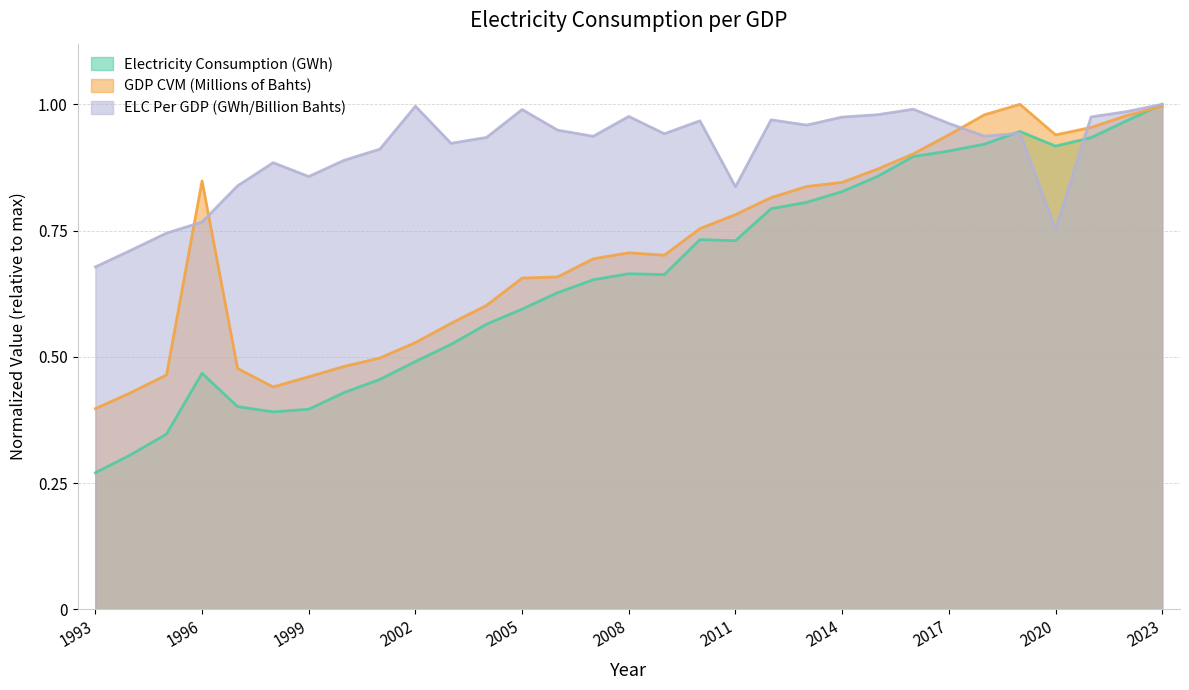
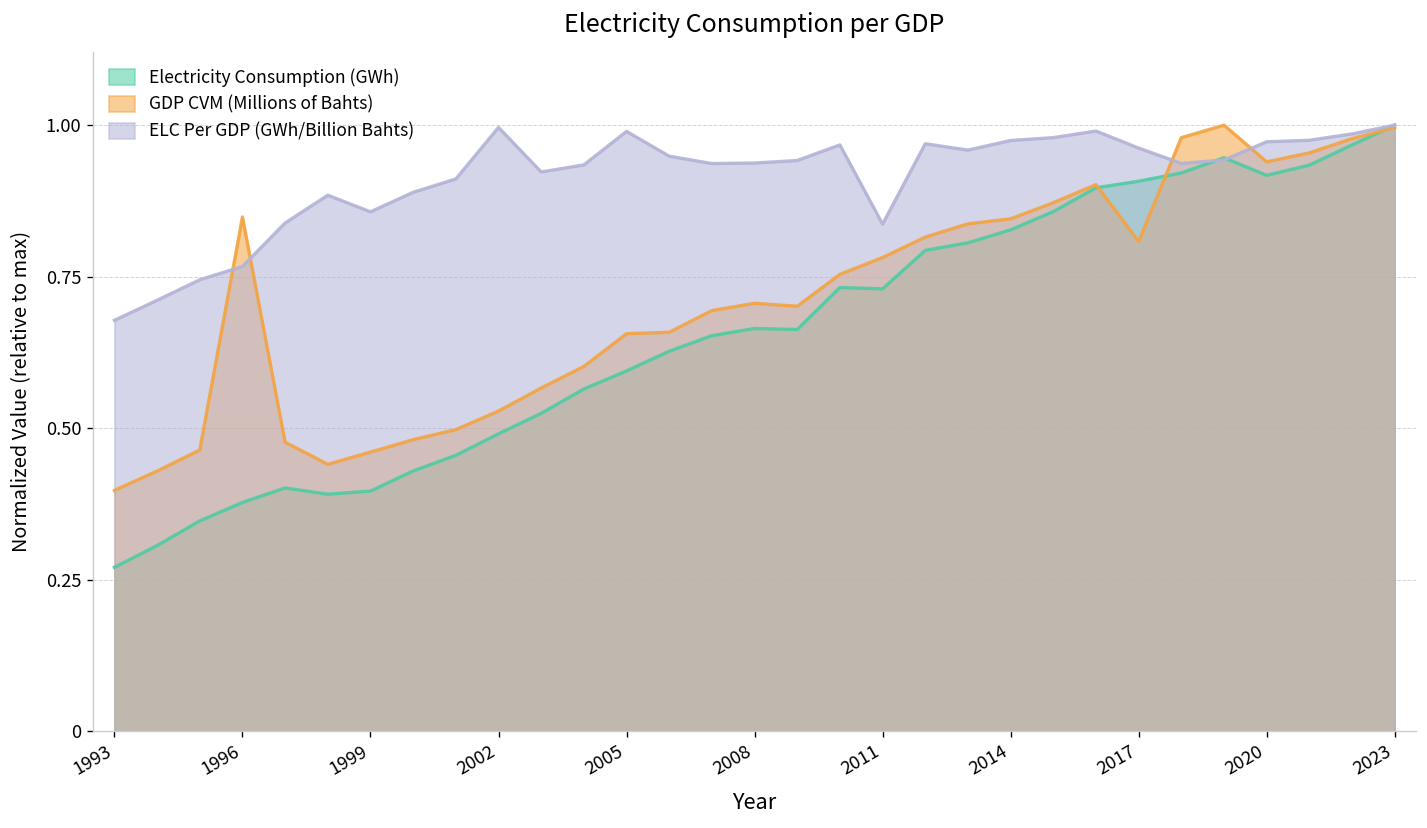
  {
    "Electricity Consumption (GWh)": {
      "1993": 0.27,
-     "1996": 0.47,
+     "1996": 0.38,
      "1999": 0.40,
      "2002": 0.49,
      "2005": 0.59,
      "2008": 0.66,
      "2011": 0.73,
      "2014": 0.83,
      "2017": 0.91,
      "2020": 0.92
    },
    "GDP CVM (Millions of Bahts)": {
      "1993": 0.40,
      "1996": 0.85,
      "1999": 0.46,
      "2002": 0.53,
      "2005": 0.66,
      "2008": 0.71,
      "2011": 0.78,
      "2014": 0.85,
-     "2017": 0.94,
+     "2017": 0.81,
      "2020": 0.94
    },
    "ELC Per GDP (GWh/Billion Bahts)": {
      "1993": 0.68,
      "1996": 0.77,
      "1999": 0.86,
      "2002": 1.00,
      "2005": 0.99,
-     "2008": 0.98,
+     "2008": 0.94,
      "2011": 0.84,
      "2014": 0.97,
      "2017": 0.96,
-     "2020": 0.75
+     "2020": 0.97
    }
  }
